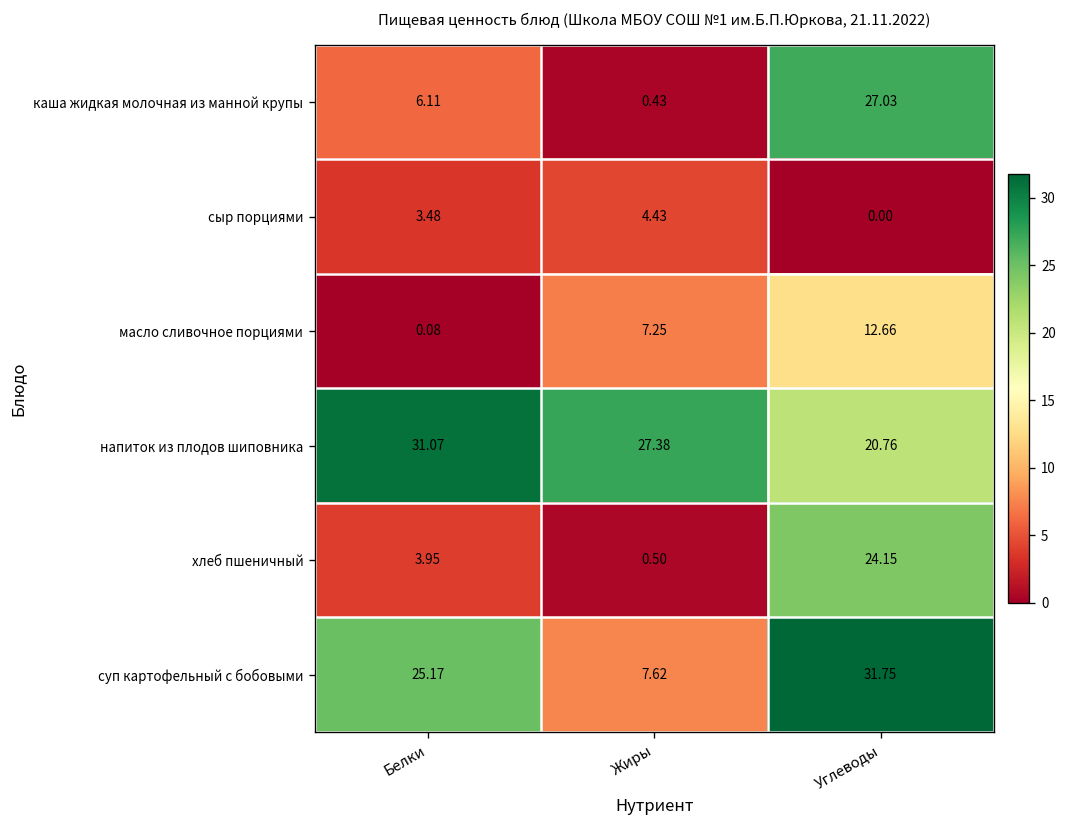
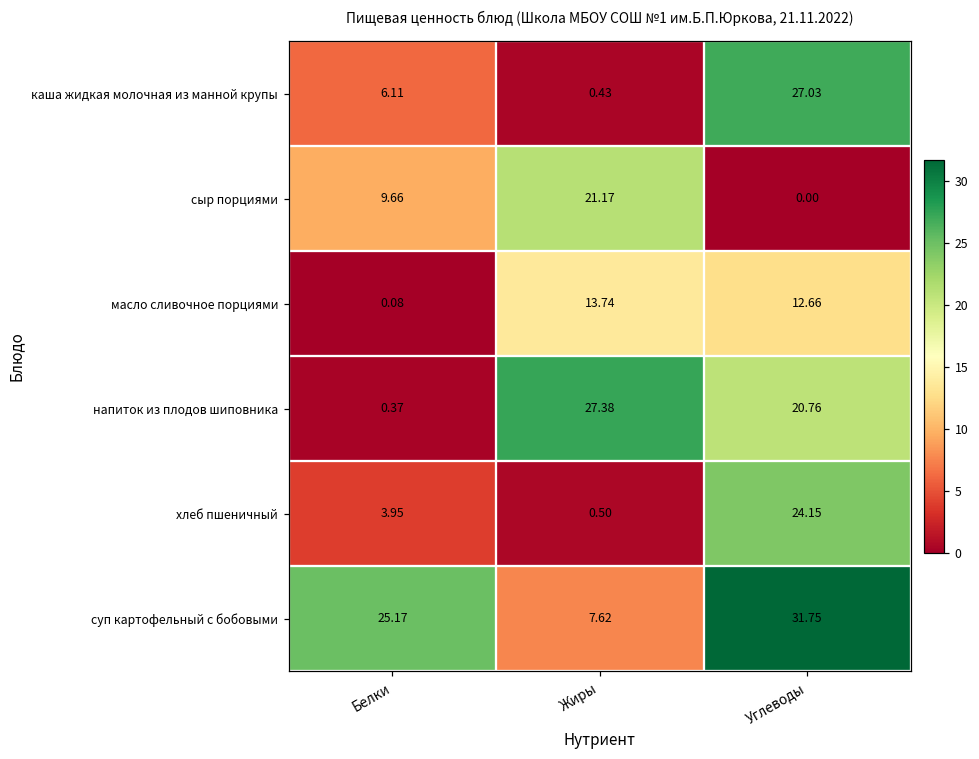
  {
    "каша жидкая молочная из манной крупы": {
      "Белки": 6.11,
      "Жиры": 0.43,
      "Углеводы": 27.03
    },
    "сыр порциями": {
-     "Белки": 3.48,
-     "Жиры": 4.43,
+     "Белки": 9.66,
+     "Жиры": 21.17,
      "Углеводы": 0.00
    },
    "масло сливочное порциями": {
      "Белки": 0.08,
-     "Жиры": 7.25,
+     "Жиры": 13.74,
      "Углеводы": 12.66
    },
    "напиток из плодов шиповника": {
-     "Белки": 31.07,
+     "Белки": 0.37,
      "Жиры": 27.38,
      "Углеводы": 20.76
    },
    "хлеб пшеничный": {
      "Белки": 3.95,
      "Жиры": 0.50,
      "Углеводы": 24.15
    },
    "суп картофельный с бобовыми": {
      "Белки": 25.17,
      "Жиры": 7.62,
      "Углеводы": 31.75
    }
  }
